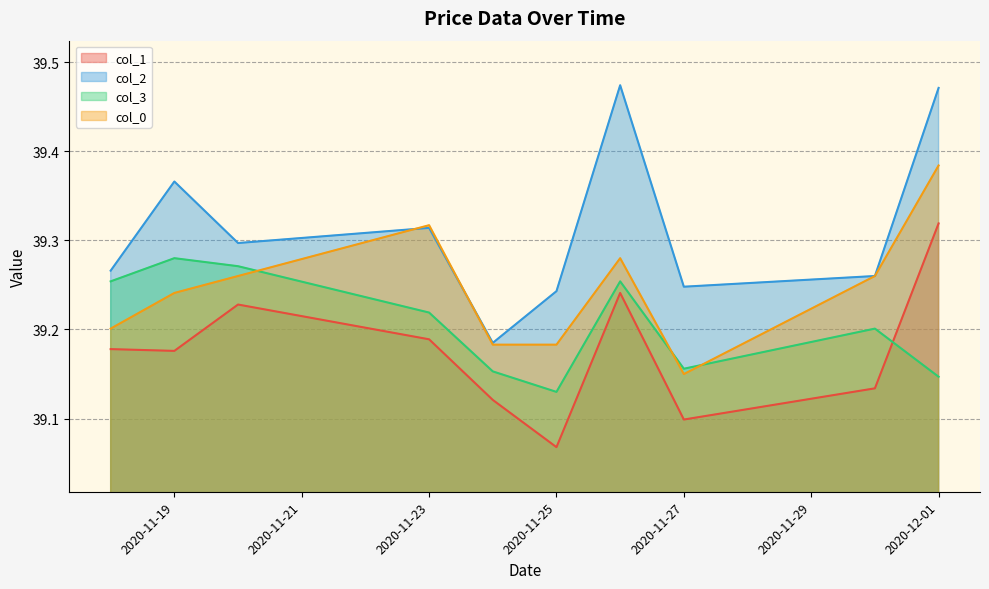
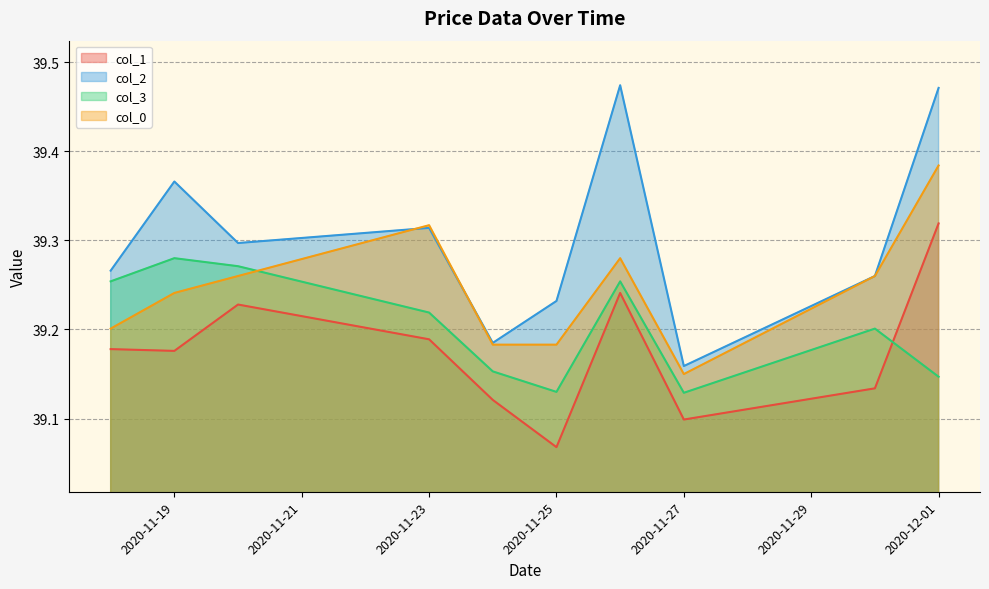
  {
    "col_2": {
      "2020-11-19": 39.37,
      "2020-11-23": 39.31,
-     "2020-11-25": 39.24,
-     "2020-11-27": 39.25,
+     "2020-11-25": 39.23,
+     "2020-11-27": 39.16,
      "2020-12-01": 39.47
    },
    "col_3": {
      "2020-11-19": 39.28,
      "2020-11-23": 39.22,
      "2020-11-25": 39.13,
-     "2020-11-27": 39.16,
+     "2020-11-27": 39.13,
      "2020-12-01": 39.15
    }
  }
